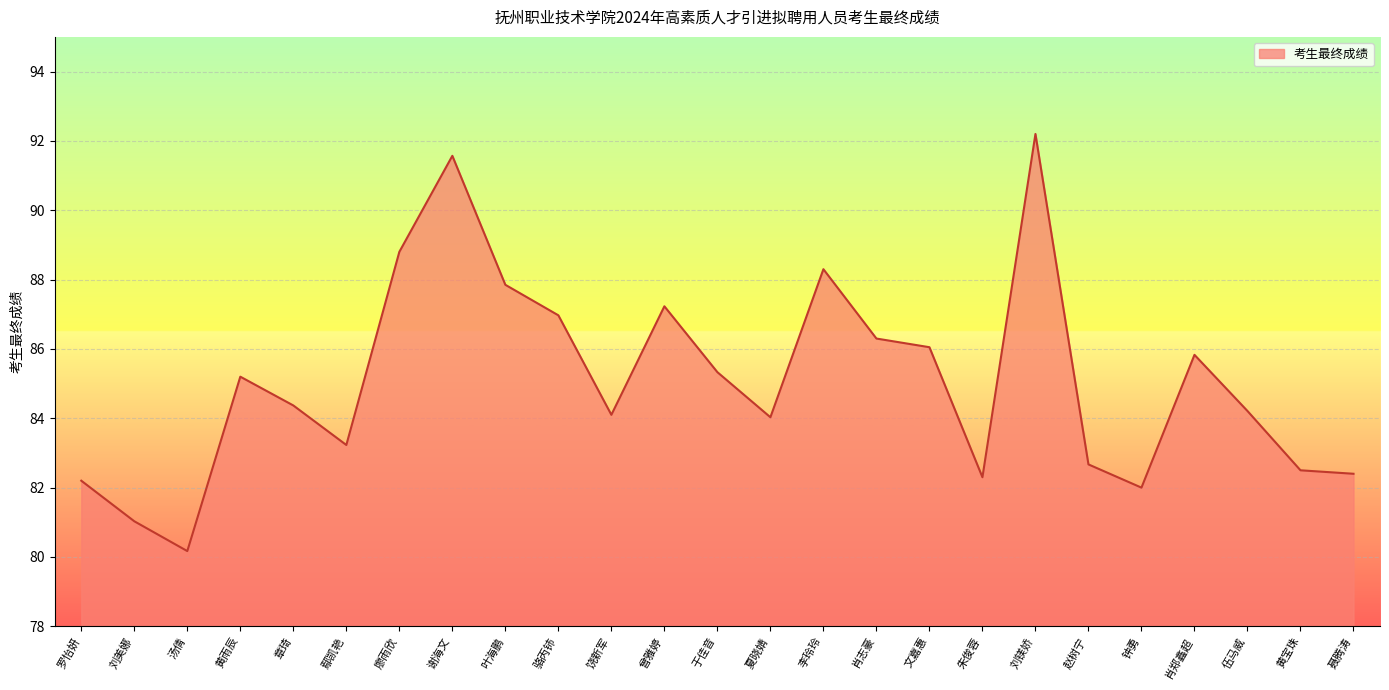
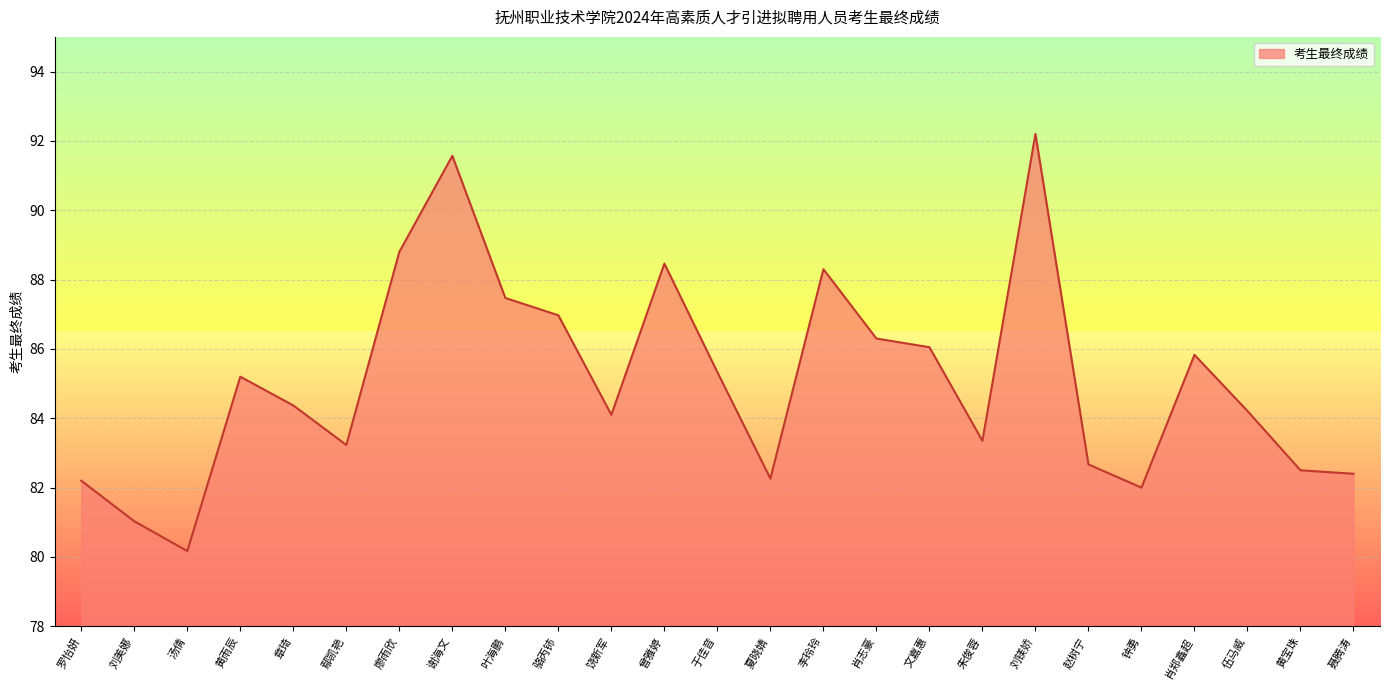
  {
    "罗怡妍": 82.2,
    "刘美娜": 81.0,
    "汤倩": 80.2,
    "黄雨辰": 85.2,
    "章琦": 84.4,
    "鄢凯艳": 83.2,
    "廖雨欣": 88.8,
    "谢海文": 91.6,
-   "叶海鹏": 87.9,
+   "叶海鹏": 87.5,
    "骆丙铈": 87.0,
    "饶新军": 84.1,
-   "曾雅婷": 87.2,
+   "曾雅婷": 88.5,
    "于佳音": 85.3,
-   "夏晓婧": 84.0,
+   "夏晓婧": 82.3,
    "李玲玲": 88.3,
    "肖志豪": 86.3,
    "文嘉惠": 86.1,
-   "朱俊蓉": 82.3,
+   "朱俊蓉": 83.4,
    "刘镁娇": 92.2,
    "赵树宁": 82.7,
    "钟勇": 82.0,
    "肖郑鑫超": 85.8,
    "伍马威": 84.2,
    "黄宝珠": 82.5,
    "聂腾涛": 82.4
  }
